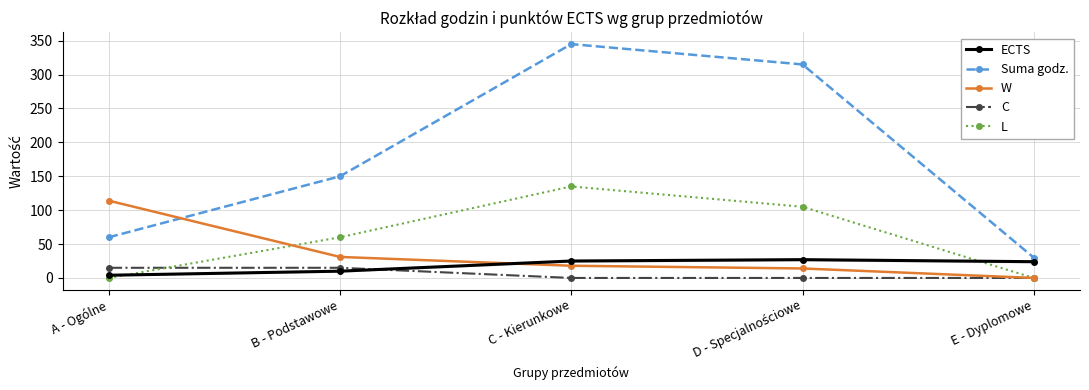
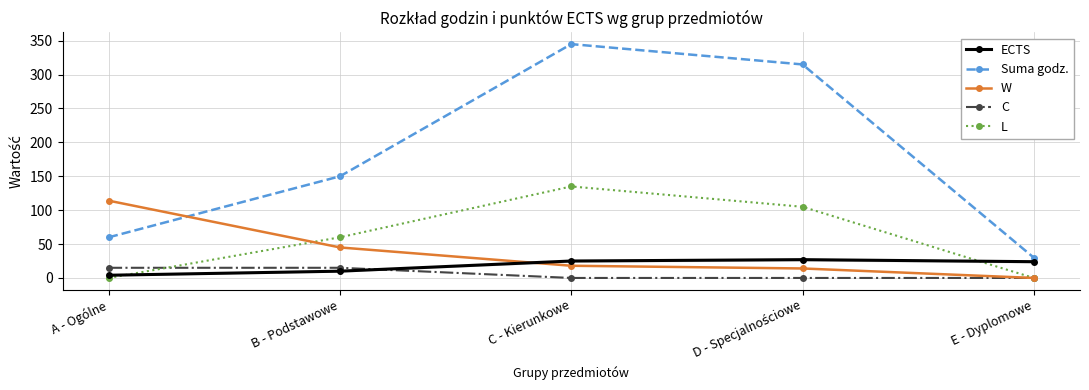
  {
    "Suma godz.": {
      "A - Ogólne": 60,
      "B - Podstawowe": 150,
      "C - Kierunkowe": 350,
      "D - Specjalnościowe": 320,
      "E - Dyplomowe": 30
    },
    "W": {
      "A - Ogólne": 110,
-     "B - Podstawowe": 30,
+     "B - Podstawowe": 50,
      "C - Kierunkowe": 20,
      "D - Specjalnościowe": 10
    },
    "C": {
      "A - Ogólne": 20,
      "B - Podstawowe": 20,
      "C - Kierunkowe": 0,
      "D - Specjalnościowe": 0
    },
    "L": {
      "A - Ogólne": 0,
      "B - Podstawowe": 60,
      "C - Kierunkowe": 140,
      "D - Specjalnościowe": 110
    }
  }
